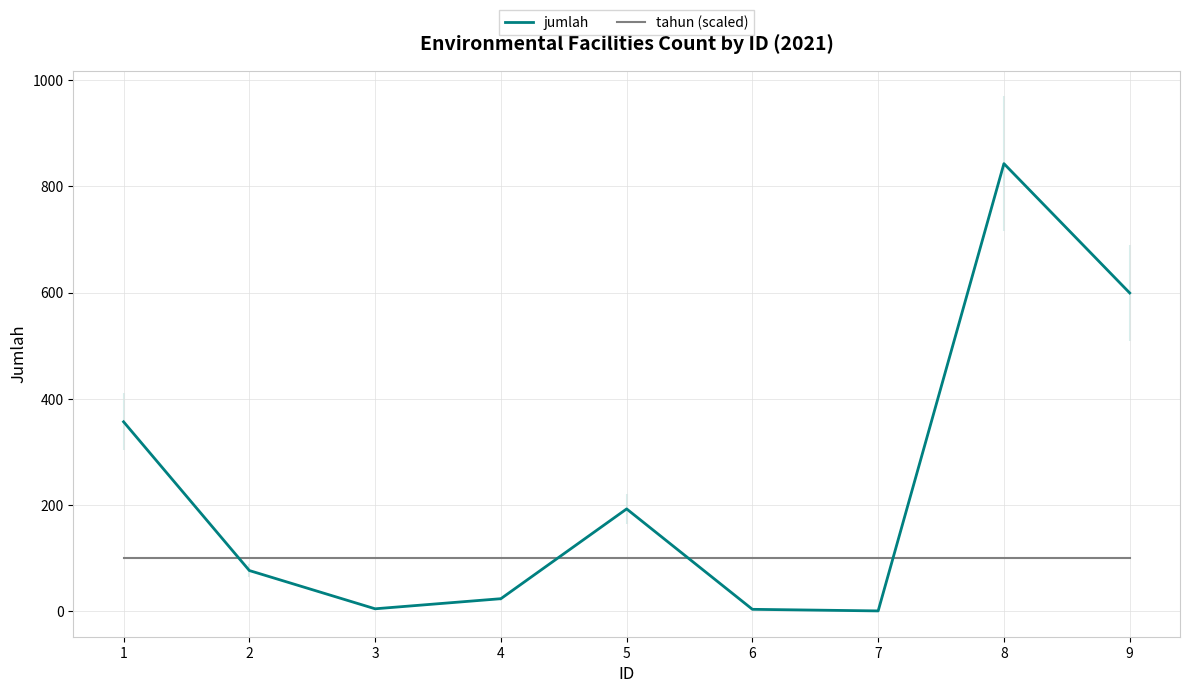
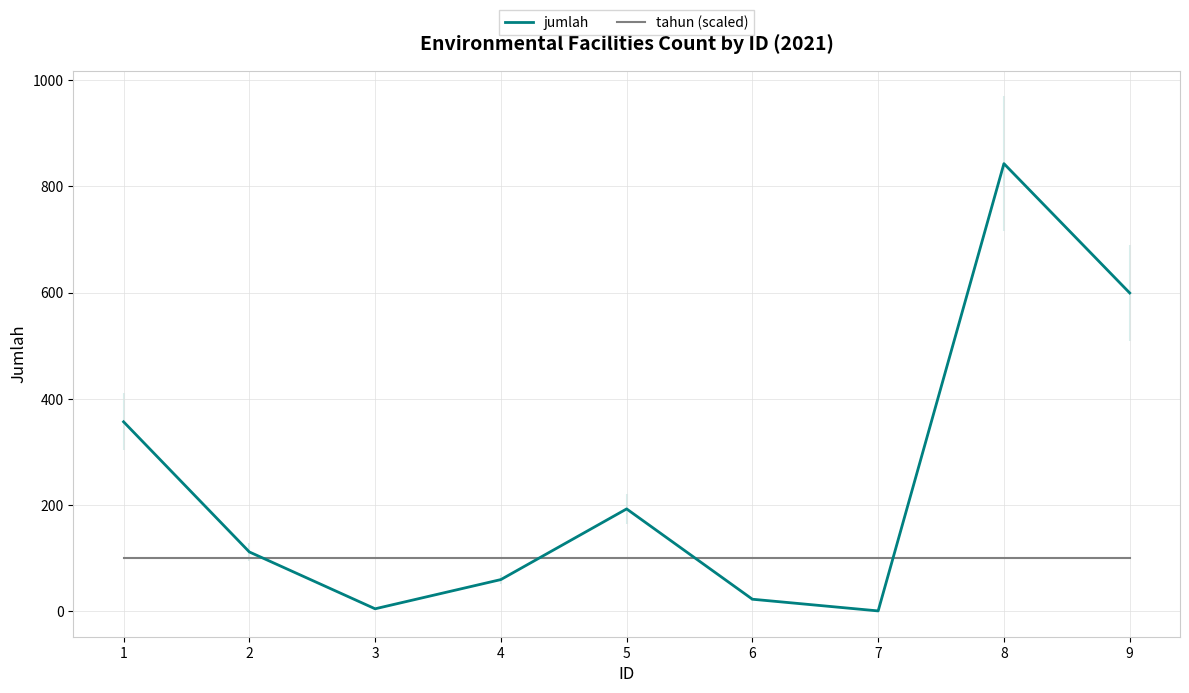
  {
    "jumlah": {
      "1": 360,
-     "2": 80,
+     "2": 110,
      "3": 10,
-     "4": 20,
+     "4": 60,
      "5": 190,
-     "6": 0,
+     "6": 20,
      "7": 0,
      "8": 840,
      "9": 600
    },
    "tahun (scaled)": {
      "1": 100,
      "2": 100,
      "3": 100,
      "4": 100,
      "5": 100,
      "6": 100,
      "7": 100,
      "8": 100,
      "9": 100
    }
  }
